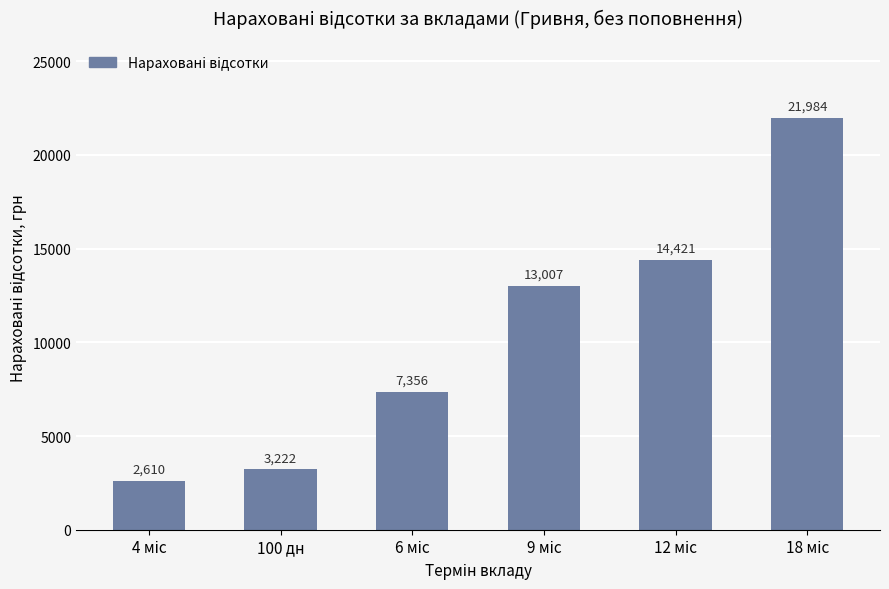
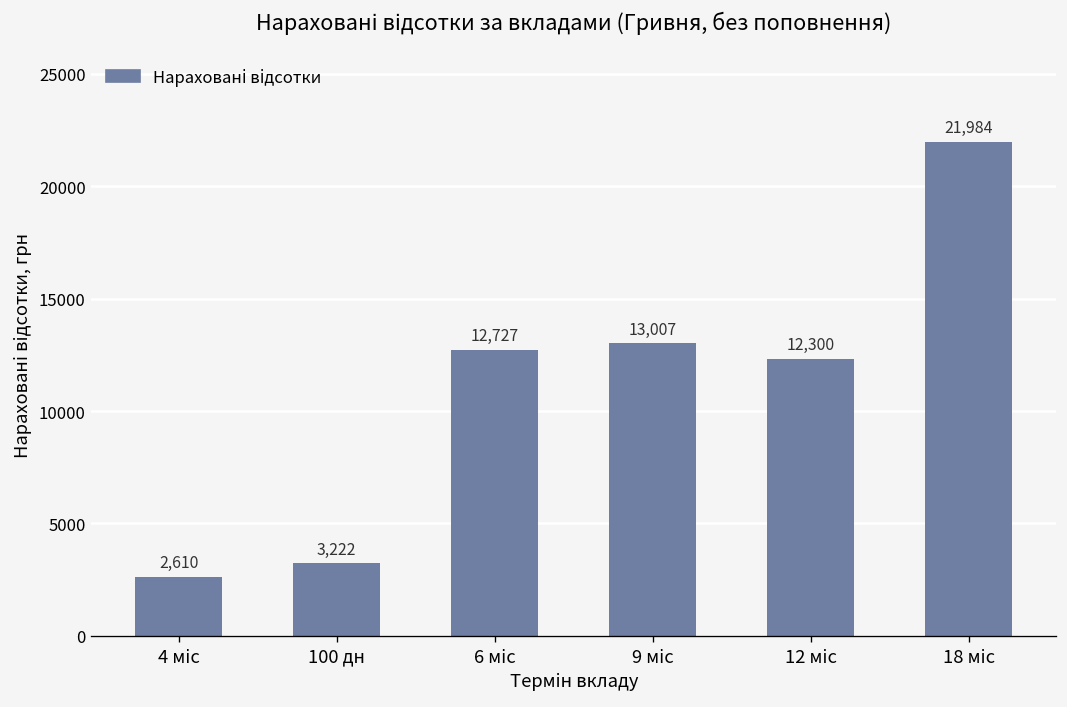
  {
    "4 міс": "2,610",
    "100 дн": "3,222",
-   "6 міс": "7,356",
+   "6 міс": "12,727",
    "9 міс": "13,007",
-   "12 міс": "14,421",
+   "12 міс": "12,300",
    "18 міс": "21,984"
  }
